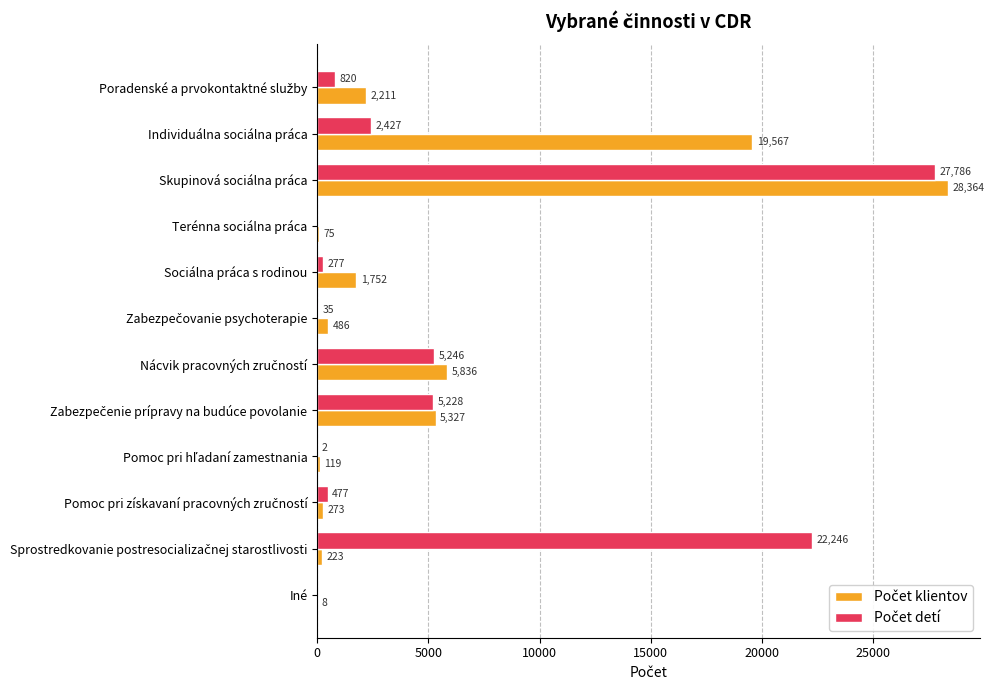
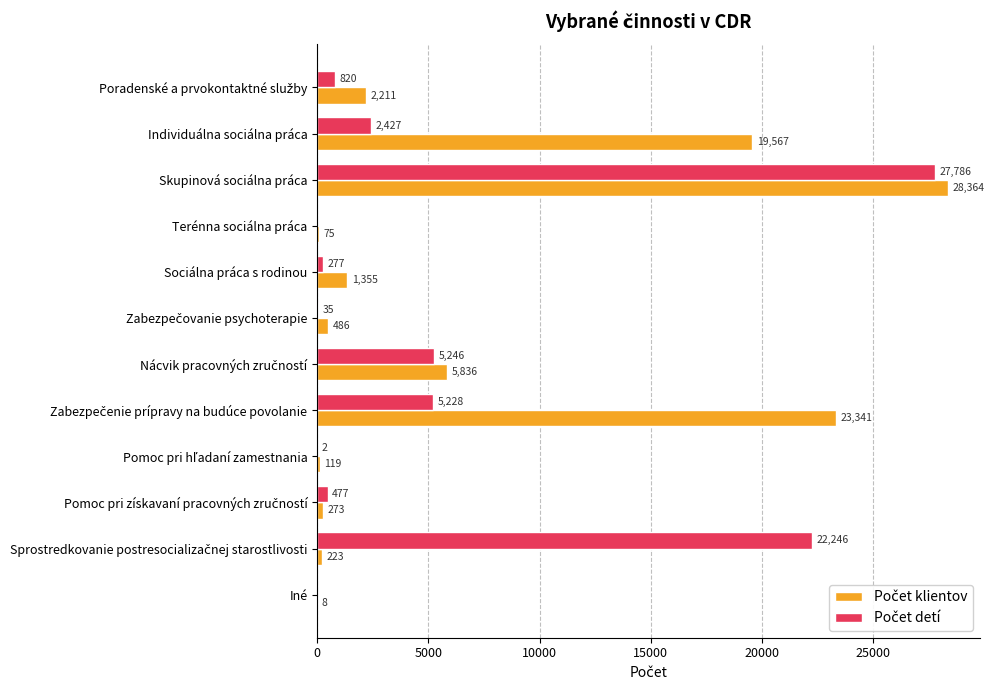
  {
    "Počet klientov": {
      "Poradenské a prvokontaktné služby": "2,211",
      "Skupinová sociálna práca": "28,364",
      "Terénna sociálna práca": "75",
-     "Sociálna práca s rodinou": "1,752",
+     "Sociálna práca s rodinou": "1,355",
      "Zabezpečovanie psychoterapie": "486",
      "Nácvik pracovných zručností": "5,836",
-     "Zabezpečenie prípravy na budúce povolanie": "5,327",
+     "Zabezpečenie prípravy na budúce povolanie": "23,341",
      "Pomoc pri hľadaní zamestnania": "119",
      "Pomoc pri získavaní pracovných zručností": "273",
      "Sprostredkovanie postresocializačnej starostlivosti": "223",
      "Iné": "8"
    },
    "Počet detí": {
      "Poradenské a prvokontaktné služby": "820",
      "Individuálna sociálna práca": "2,427",
      "Skupinová sociálna práca": "27,786",
      "Sociálna práca s rodinou": "277",
      "Zabezpečovanie psychoterapie": "35",
      "Nácvik pracovných zručností": "5,246",
      "Zabezpečenie prípravy na budúce povolanie": "5,228",
      "Pomoc pri hľadaní zamestnania": "2",
      "Pomoc pri získavaní pracovných zručností": "477"
    }
  }
